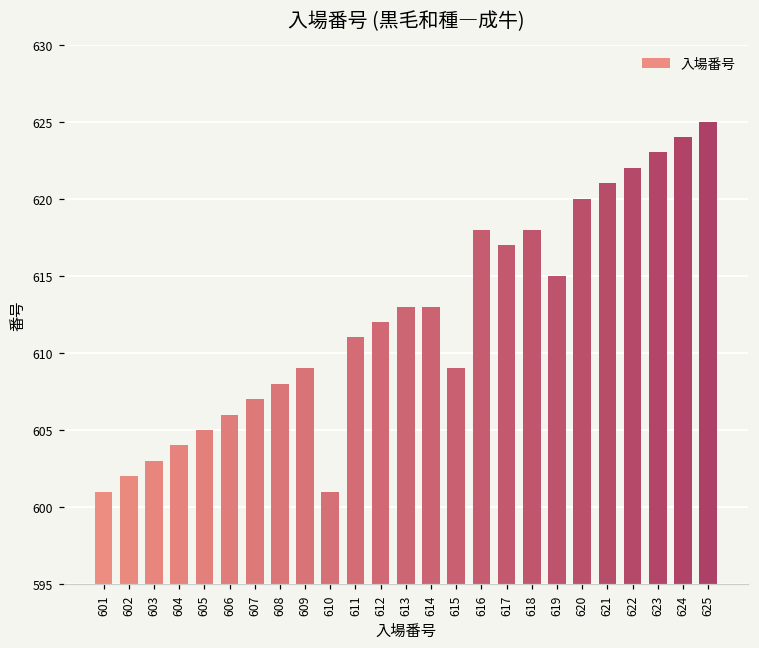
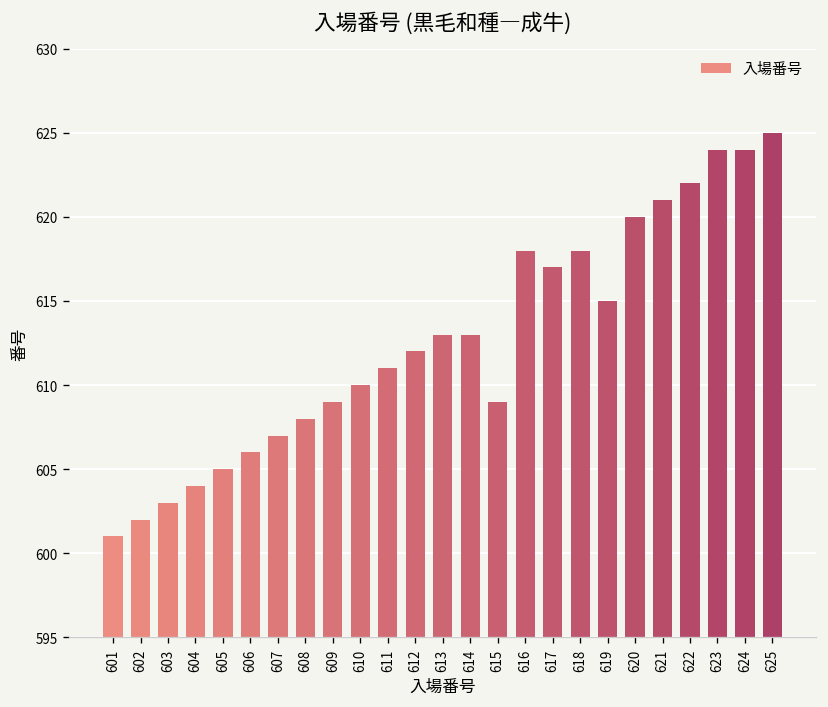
  {
    "601": 601,
    "602": 602,
    "603": 603,
    "604": 604,
    "605": 605,
    "606": 606,
    "607": 607,
    "608": 608,
    "609": 609,
-   "610": 601,
+   "610": 610,
    "611": 611,
    "612": 612,
    "613": 613,
    "614": 613,
    "615": 609,
    "616": 618,
    "617": 617,
    "618": 618,
    "619": 615,
    "620": 620,
    "621": 621,
    "622": 622,
-   "623": 623,
+   "623": 624,
    "624": 624,
    "625": 625
  }
